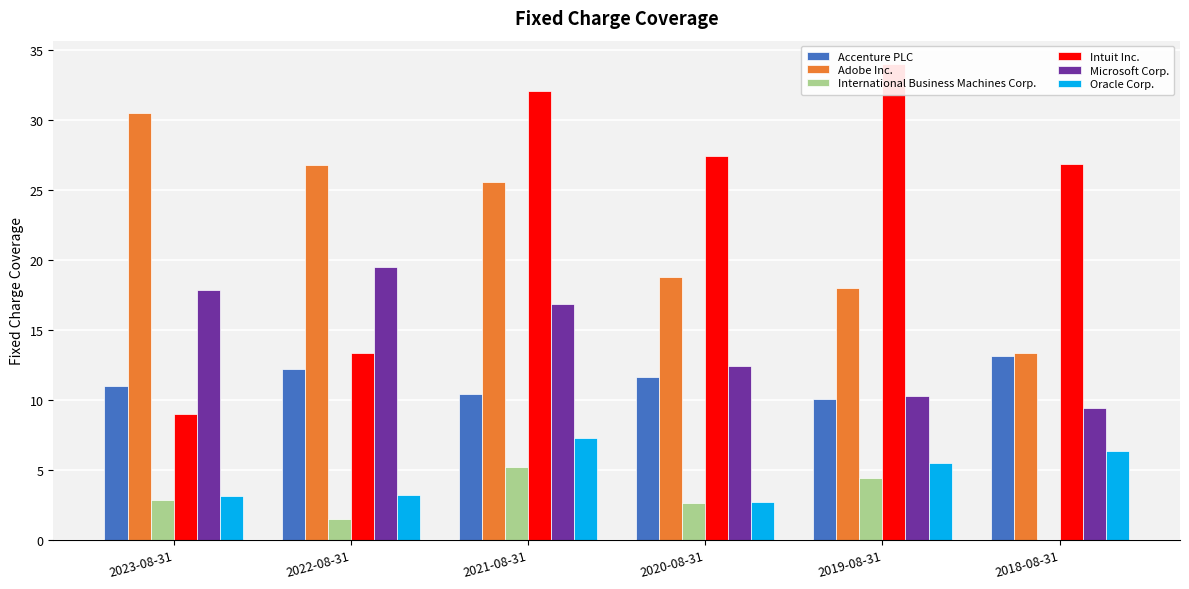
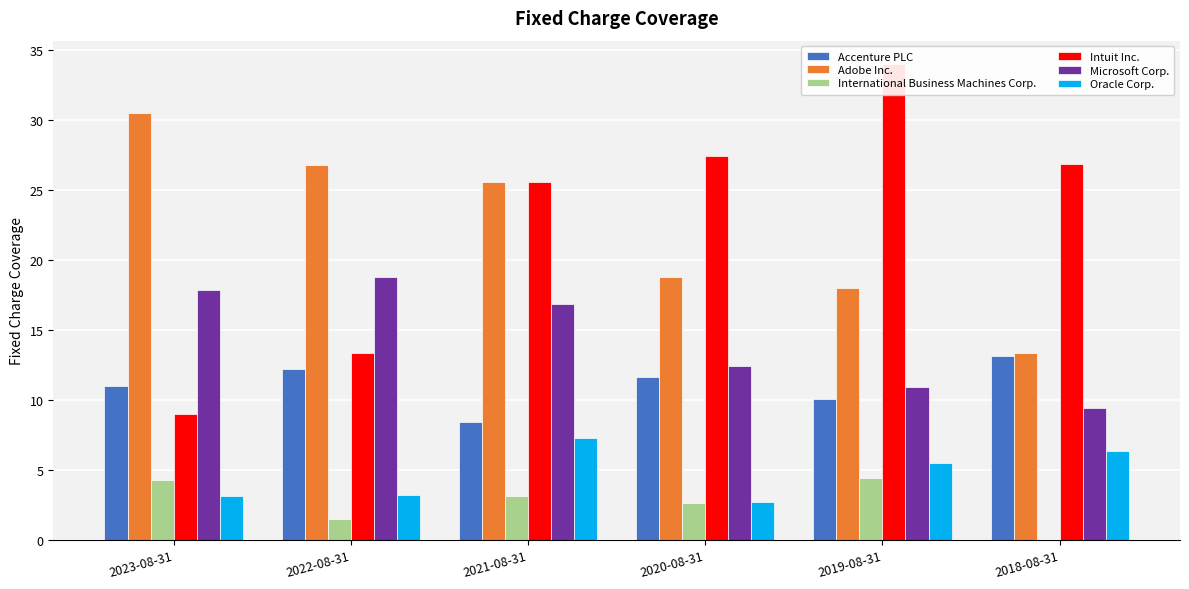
  {
    "Accenture PLC": {
      "2023-08-31": 11.0,
      "2022-08-31": 12.3,
-     "2021-08-31": 10.4,
+     "2021-08-31": 8.5,
      "2020-08-31": 11.7,
      "2019-08-31": 10.1,
      "2018-08-31": 13.1
    },
    "Adobe Inc.": {
      "2023-08-31": 30.6,
      "2022-08-31": 26.8,
      "2021-08-31": 25.6,
      "2020-08-31": 18.8,
      "2019-08-31": 18.0,
      "2018-08-31": 13.3
    },
    "International Business Machines Corp.": {
-     "2023-08-31": 2.8,
+     "2023-08-31": 4.3,
      "2022-08-31": 1.5,
-     "2021-08-31": 5.2,
+     "2021-08-31": 3.1,
      "2020-08-31": 2.6,
      "2019-08-31": 4.4,
      "2018-08-31": 0.0
    },
    "Intuit Inc.": {
      "2023-08-31": 9.0,
      "2022-08-31": 13.4,
-     "2021-08-31": 32.1,
+     "2021-08-31": 25.6,
      "2020-08-31": 27.5,
      "2018-08-31": 26.9
    },
    "Microsoft Corp.": {
      "2023-08-31": 17.9,
-     "2022-08-31": 19.5,
+     "2022-08-31": 18.8,
      "2021-08-31": 16.9,
      "2020-08-31": 12.4,
-     "2019-08-31": 10.3,
+     "2019-08-31": 10.9,
      "2018-08-31": 9.5
    },
    "Oracle Corp.": {
      "2023-08-31": 3.1,
      "2022-08-31": 3.2,
      "2021-08-31": 7.3,
      "2020-08-31": 2.8,
      "2019-08-31": 5.5,
      "2018-08-31": 6.4
    }
  }
